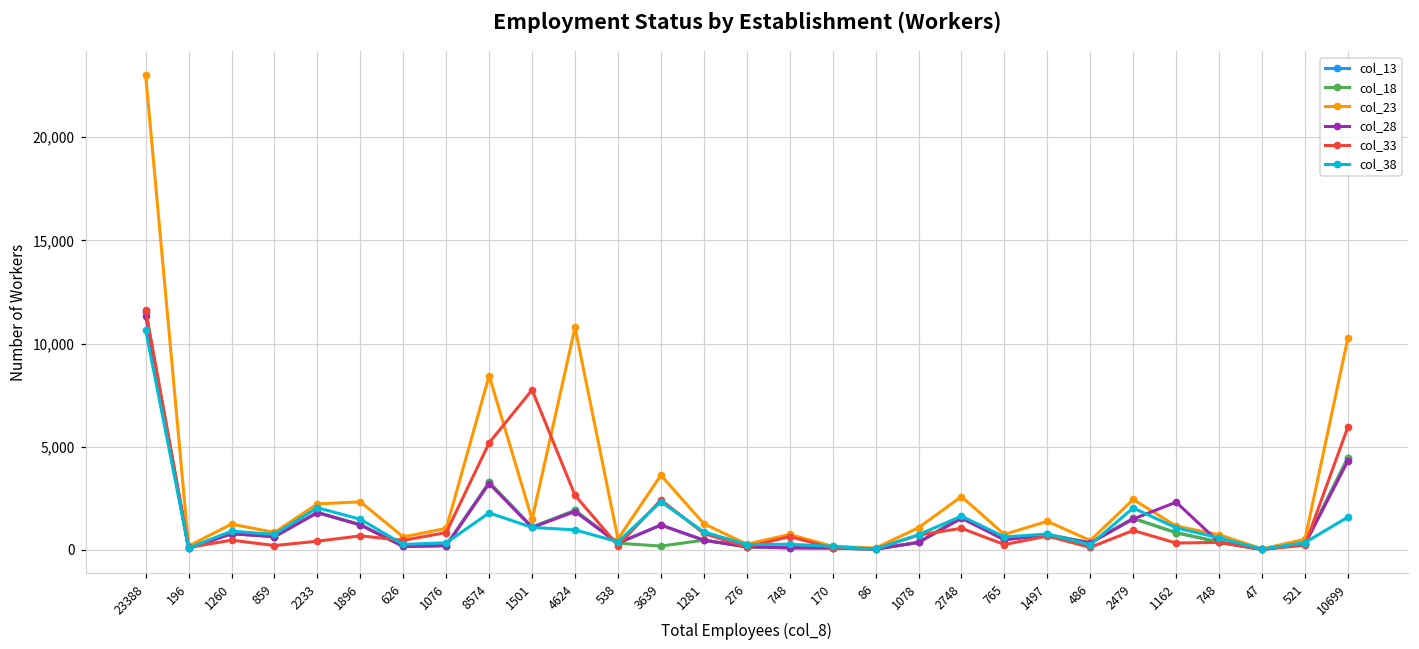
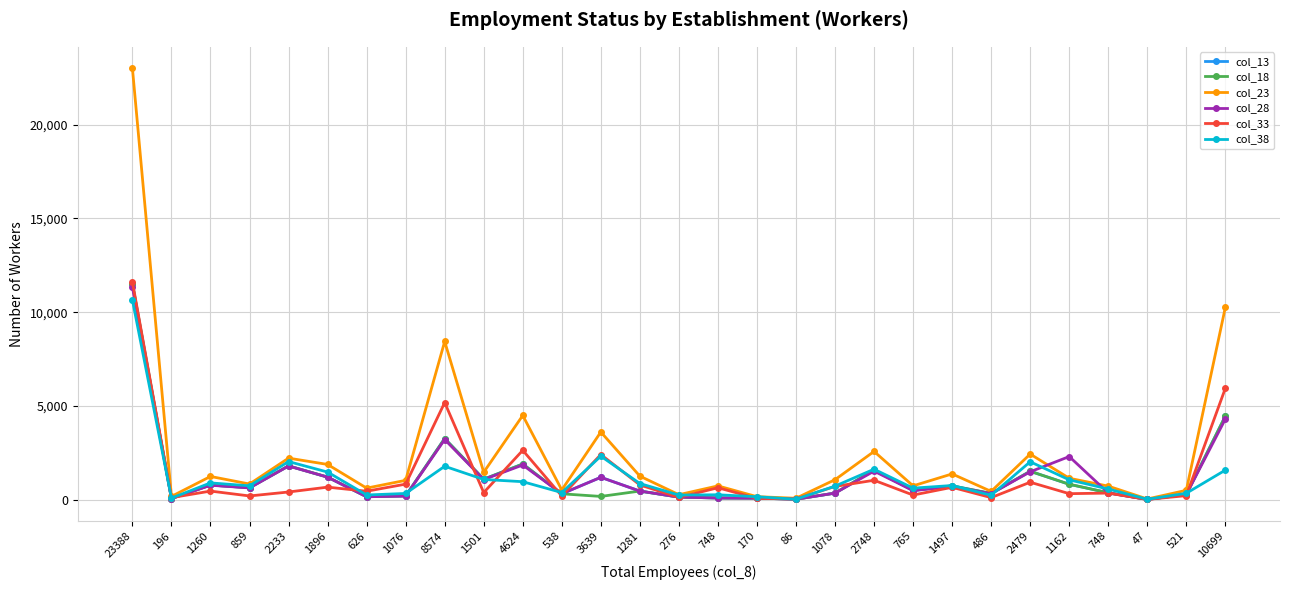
  {
    "col_18": {
      "3639": "200"
    },
    "col_23": {
      "23388": "23,000",
      "1260": "1,200",
      "2233": "2,200",
-     "1896": "2,300",
+     "1896": "1,900",
      "626": "600",
      "1076": "1,000",
      "8574": "8,400",
      "1501": "1,500",
-     "4624": "10,800",
+     "4624": "4,500",
      "538": "500",
      "3639": "3,600",
      "1281": "1,300",
      "1078": "1,100",
      "2748": "2,600",
      "1497": "1,400",
      "2479": "2,400",
      "521": "500",
      "10699": "10,300"
    },
    "col_28": {
      "23388": "11,300",
      "1162": "2,300",
      "10699": "4,300"
    },
    "col_33": {
      "1260": "500",
      "859": "200",
      "2233": "400",
      "1896": "700",
      "626": "500",
      "1076": "800",
      "8574": "5,200",
-     "1501": "7,800",
+     "1501": "400",
      "4624": "2,600",
      "2748": "1,000",
      "765": "300",
      "2479": "900",
      "1162": "300",
      "10699": "6,000"
    }
  }
